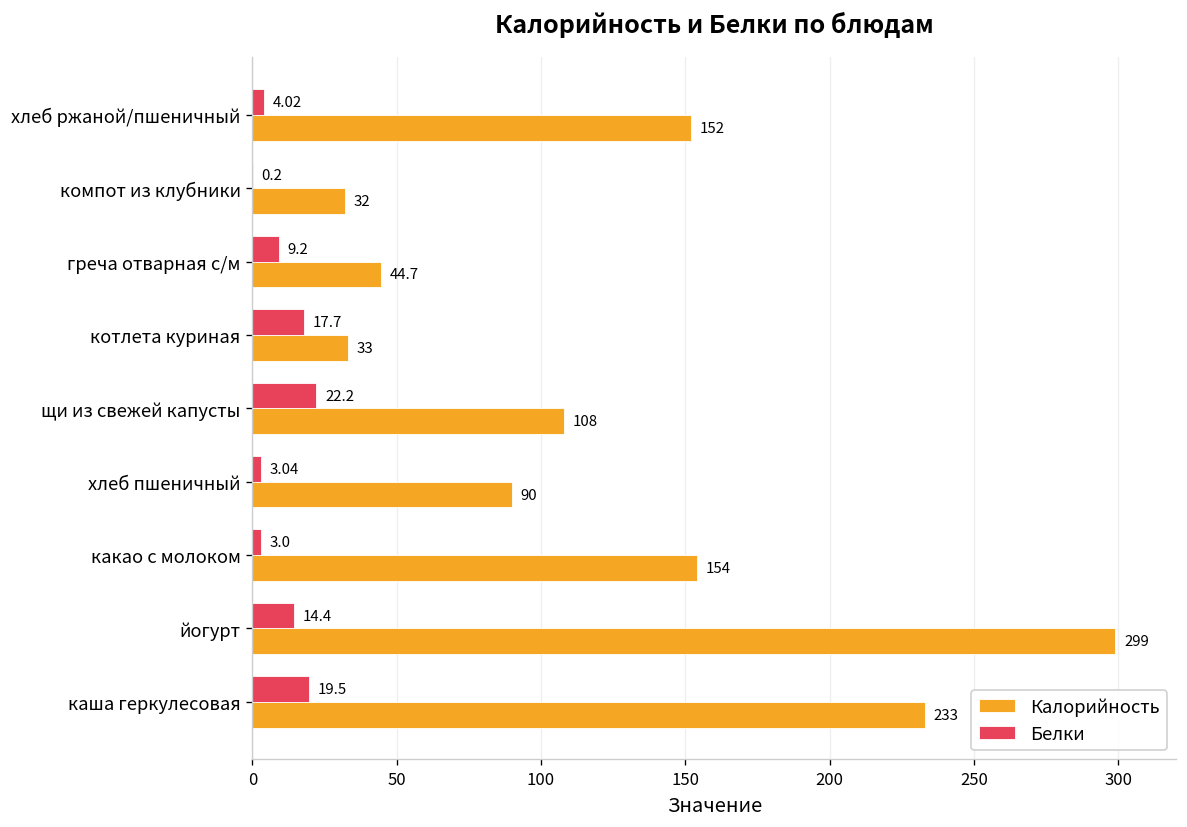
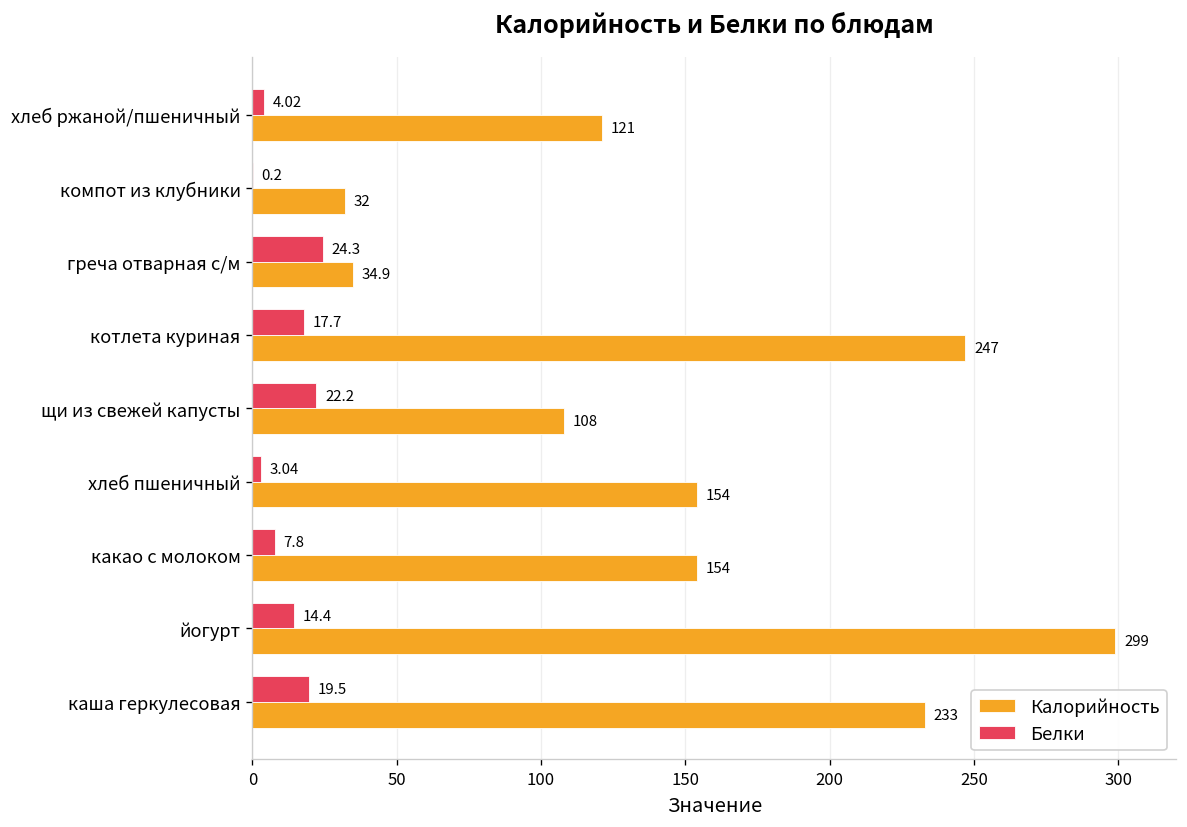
  {
    "Калорийность": {
-     "хлеб ржаной/пшеничный": 152,
+     "хлеб ржаной/пшеничный": 121,
      "компот из клубники": 32,
-     "греча отварная с/м": 44.7,
-     "котлета куриная": 33,
+     "греча отварная с/м": 34.9,
+     "котлета куриная": 247,
      "щи из свежей капусты": 108,
-     "хлеб пшеничный": 90,
+     "хлеб пшеничный": 154,
      "какао с молоком": 154,
      "йогурт": 299,
      "каша геркулесовая": 233
    },
    "Белки": {
      "хлеб ржаной/пшеничный": 4.02,
      "компот из клубники": 0.2,
-     "греча отварная с/м": 9.2,
+     "греча отварная с/м": 24.3,
      "котлета куриная": 17.7,
      "щи из свежей капусты": 22.2,
      "хлеб пшеничный": 3.04,
-     "какао с молоком": 3.0,
+     "какао с молоком": 7.8,
      "йогурт": 14.4,
      "каша геркулесовая": 19.5
    }
  }
